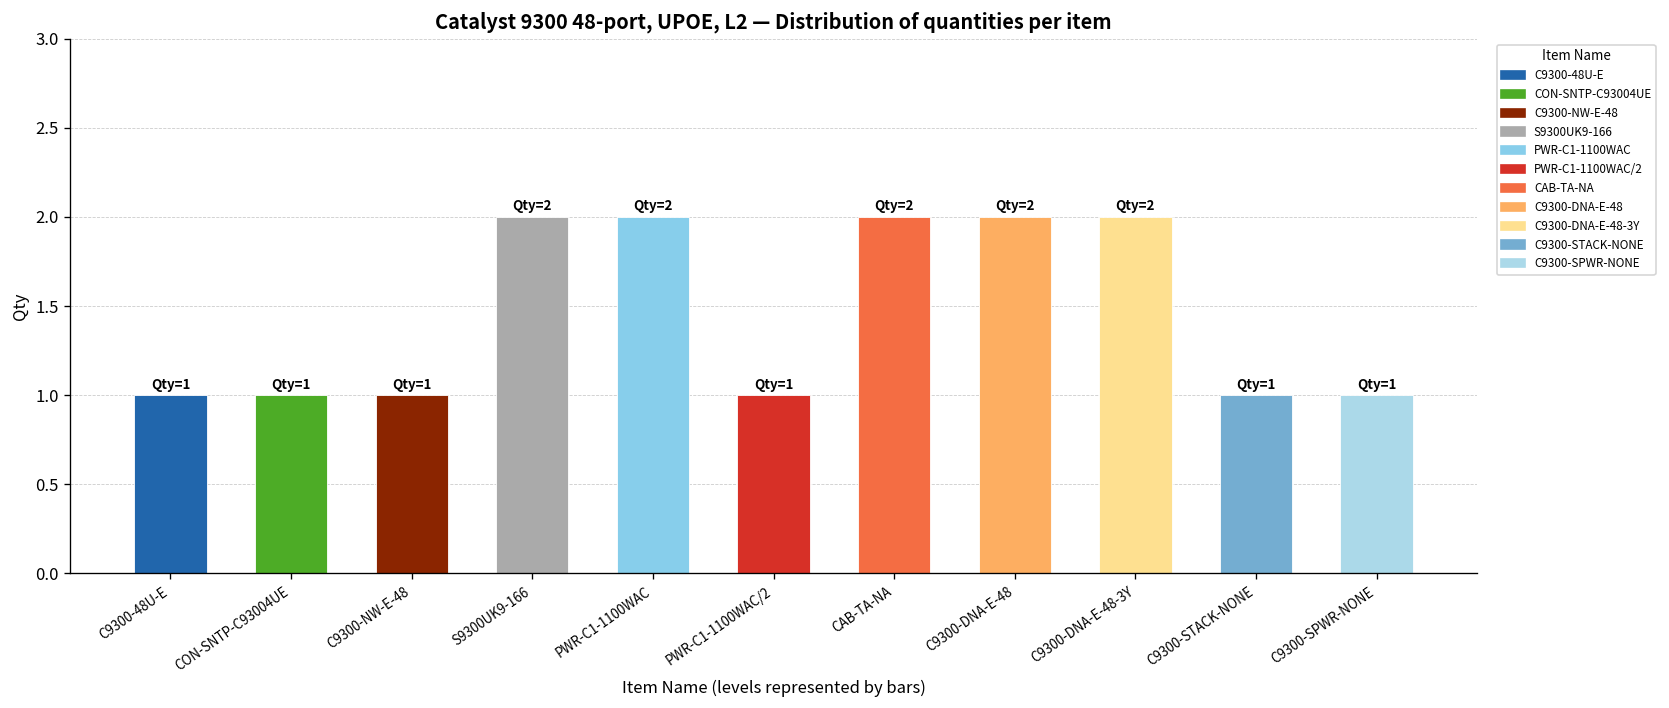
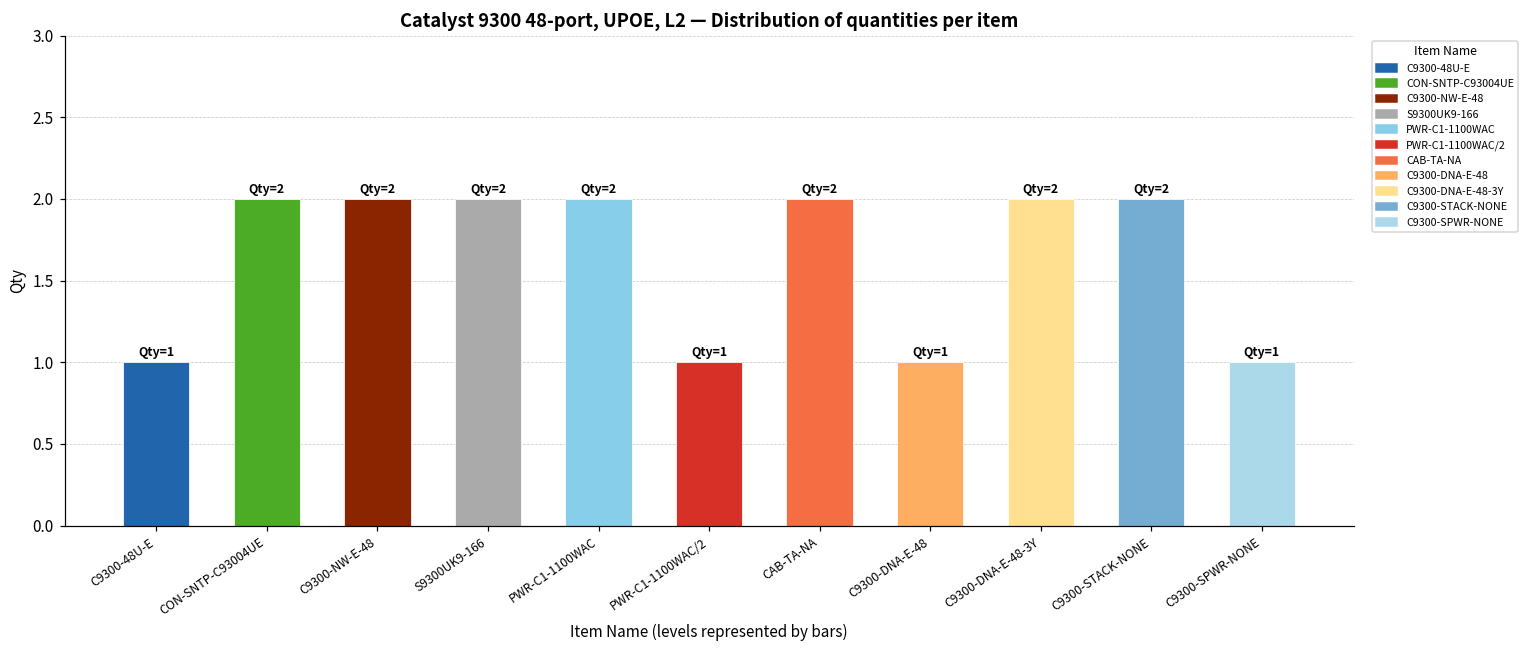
  {
    "C9300-48U-E": 1,
-   "CON-SNTP-C93004UE": 1,
-   "C9300-NW-E-48": 1,
+   "CON-SNTP-C93004UE": 2,
+   "C9300-NW-E-48": 2,
    "S9300UK9-166": 2,
    "PWR-C1-1100WAC": 2,
    "PWR-C1-1100WAC/2": 1,
    "CAB-TA-NA": 2,
-   "C9300-DNA-E-48": 2,
+   "C9300-DNA-E-48": 1,
    "C9300-DNA-E-48-3Y": 2,
-   "C9300-STACK-NONE": 1,
+   "C9300-STACK-NONE": 2,
    "C9300-SPWR-NONE": 1
  }
